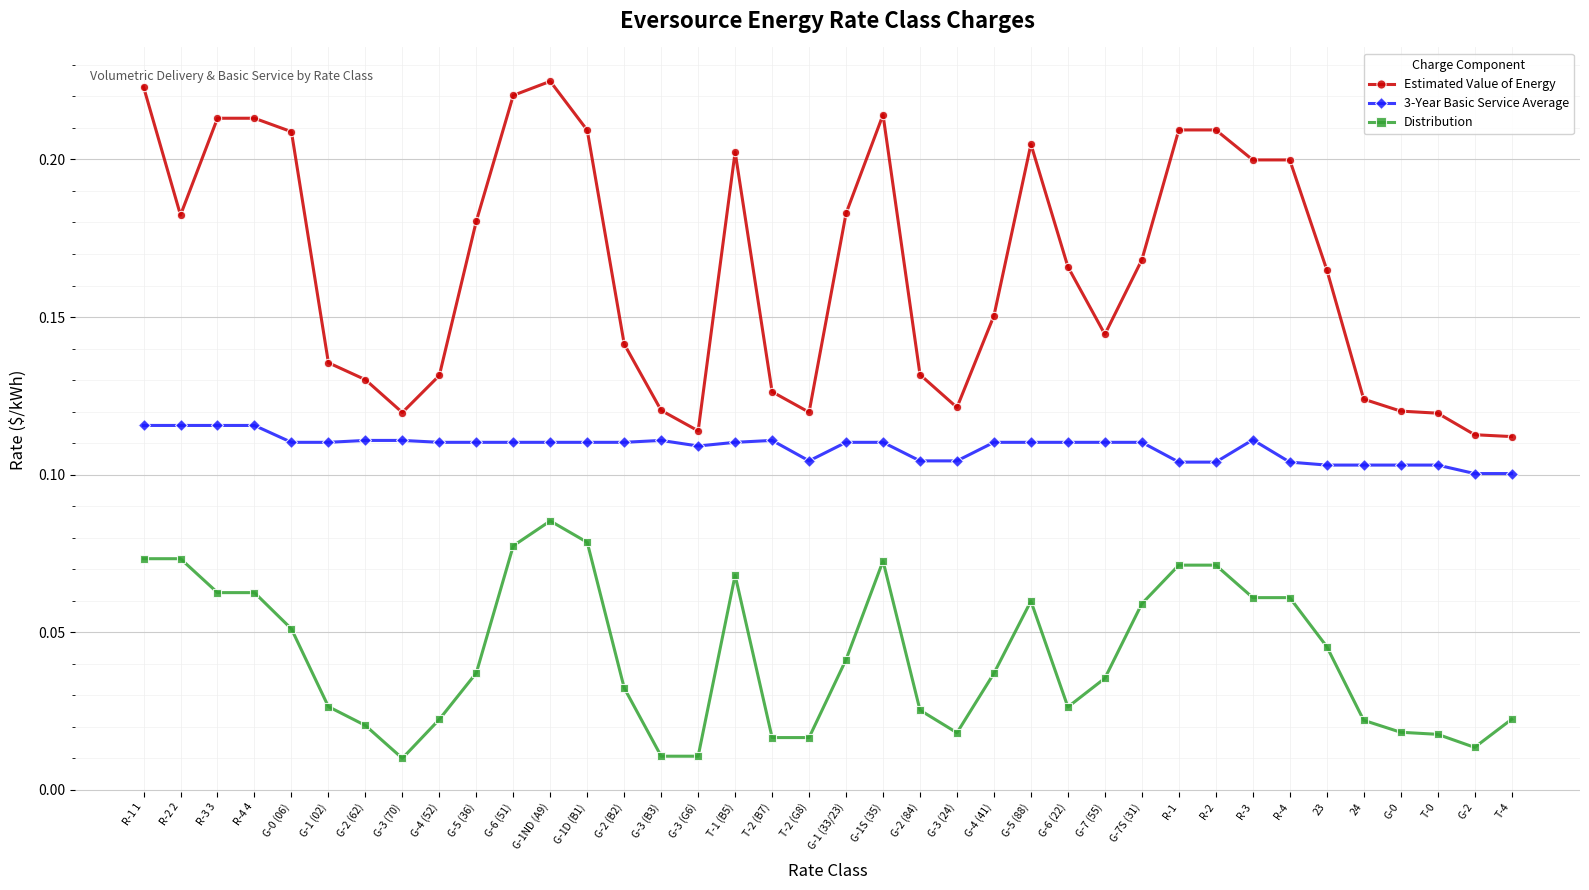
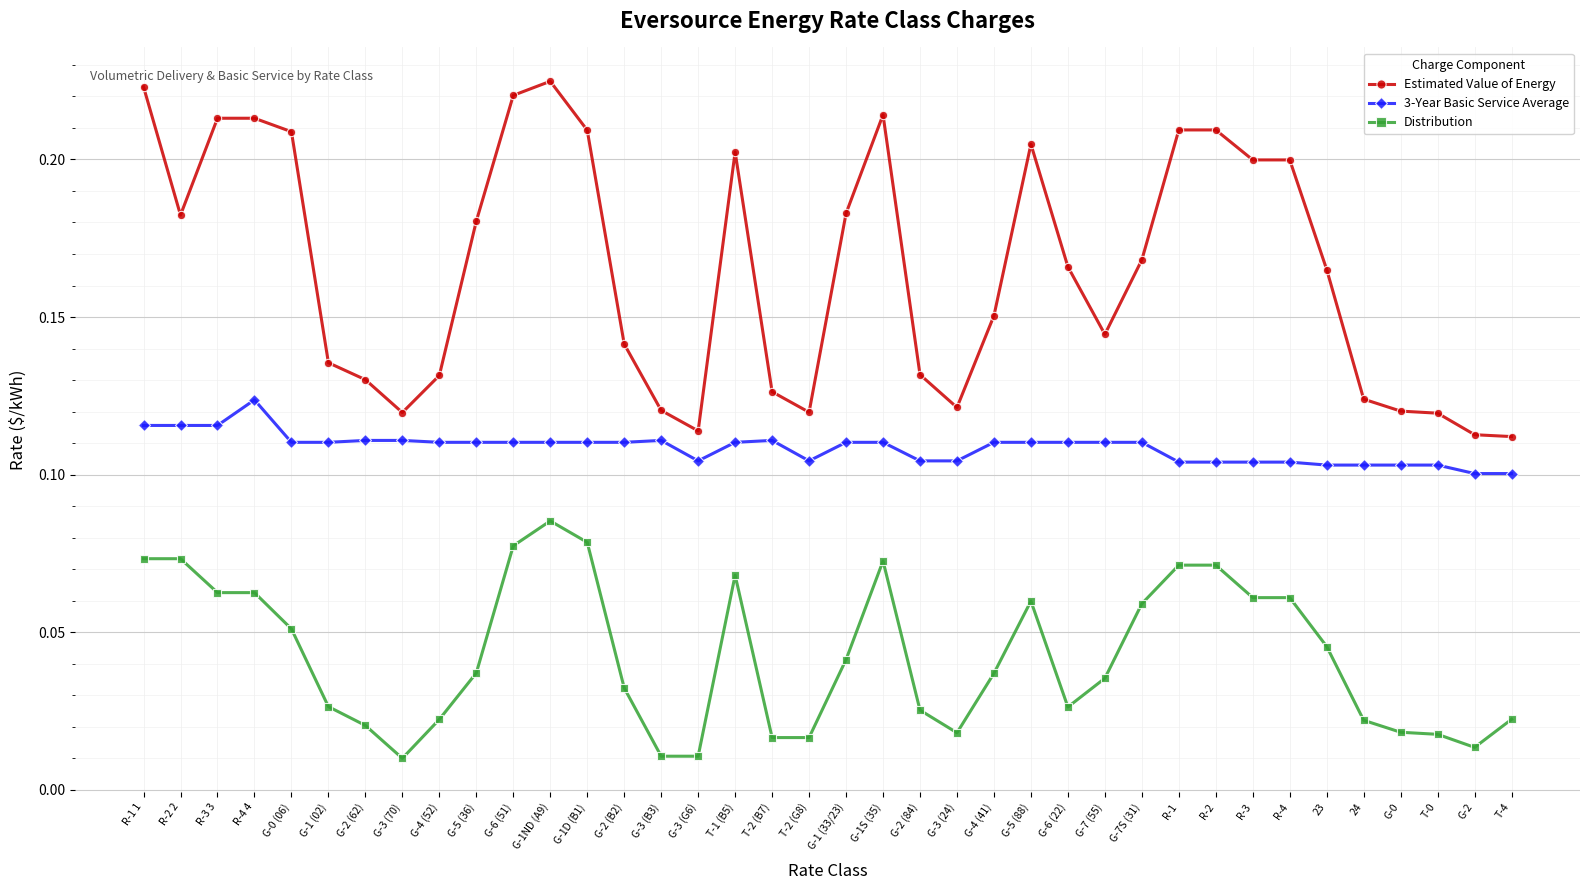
  {
    "Estimated Value of Energy": {
      "R-1 1": 0.223,
      "R-2 2": 0.182,
      "R-3 3": 0.213,
      "R-4 4": 0.213,
      "G-0 (06)": 0.209,
      "G-1 (02)": 0.136,
      "G-2 (62)": 0.130,
      "G-3 (70)": 0.120,
      "G-4 (52)": 0.131,
      "G-5 (36)": 0.180,
      "G-6 (51)": 0.220,
      "G-1ND (A9)": 0.225,
      "G-1D (B1)": 0.209,
      "G-2 (B2)": 0.141,
      "G-3 (B3)": 0.120,
      "G-3 (G6)": 0.114,
      "T-1 (B5)": 0.202,
      "T-2 (B7)": 0.126,
      "T-2 (G8)": 0.120,
      "G-1 (33/23)": 0.183,
      "G-1S (35)": 0.214,
      "G-2 (84)": 0.132,
      "G-3 (24)": 0.121,
      "G-4 (41)": 0.150,
      "G-5 (88)": 0.205,
      "G-6 (22)": 0.166,
      "G-7 (55)": 0.145,
      "G-7S (31)": 0.168,
      "R-1": 0.209,
      "R-2": 0.209,
      "R-3": 0.200,
      "R-4": 0.200,
      "23": 0.165,
      "24": 0.124,
      "G-0": 0.120,
      "T-0": 0.120,
      "G-2": 0.113,
      "T-4": 0.112
    },
    "3-Year Basic Service Average": {
      "R-1 1": 0.116,
      "R-2 2": 0.116,
      "R-3 3": 0.116,
-     "R-4 4": 0.116,
+     "R-4 4": 0.124,
      "G-0 (06)": 0.110,
      "G-1 (02)": 0.110,
      "G-2 (62)": 0.111,
      "G-3 (70)": 0.111,
      "G-4 (52)": 0.110,
      "G-5 (36)": 0.110,
      "G-6 (51)": 0.110,
      "G-1ND (A9)": 0.110,
      "G-1D (B1)": 0.110,
      "G-2 (B2)": 0.110,
      "G-3 (B3)": 0.111,
-     "G-3 (G6)": 0.109,
+     "G-3 (G6)": 0.104,
      "T-1 (B5)": 0.110,
      "T-2 (B7)": 0.111,
      "T-2 (G8)": 0.104,
      "G-1 (33/23)": 0.110,
      "G-1S (35)": 0.110,
      "G-2 (84)": 0.104,
      "G-3 (24)": 0.104,
      "G-4 (41)": 0.110,
      "G-5 (88)": 0.110,
      "G-6 (22)": 0.110,
      "G-7 (55)": 0.110,
      "G-7S (31)": 0.110,
      "R-1": 0.104,
      "R-2": 0.104,
-     "R-3": 0.111,
+     "R-3": 0.104,
      "R-4": 0.104,
      "23": 0.103,
      "24": 0.103,
      "G-0": 0.103,
      "T-0": 0.103,
      "G-2": 0.100,
      "T-4": 0.100
    },
    "Distribution": {
      "R-1 1": 0.073,
      "R-2 2": 0.073,
      "R-3 3": 0.063,
      "R-4 4": 0.063,
      "G-0 (06)": 0.051,
      "G-1 (02)": 0.026,
      "G-2 (62)": 0.020,
      "G-3 (70)": 0.010,
      "G-4 (52)": 0.022,
      "G-5 (36)": 0.037,
      "G-6 (51)": 0.077,
      "G-1ND (A9)": 0.085,
      "G-1D (B1)": 0.079,
      "G-2 (B2)": 0.032,
      "G-3 (B3)": 0.011,
      "G-3 (G6)": 0.011,
      "T-1 (B5)": 0.068,
      "T-2 (B7)": 0.017,
      "T-2 (G8)": 0.017,
      "G-1 (33/23)": 0.041,
      "G-1S (35)": 0.073,
      "G-2 (84)": 0.025,
      "G-3 (24)": 0.018,
      "G-4 (41)": 0.037,
      "G-5 (88)": 0.060,
      "G-6 (22)": 0.026,
      "G-7 (55)": 0.035,
      "G-7S (31)": 0.059,
      "R-1": 0.071,
      "R-2": 0.071,
      "R-3": 0.061,
      "R-4": 0.061,
      "23": 0.045,
      "24": 0.022,
      "G-0": 0.018,
      "T-0": 0.018,
      "G-2": 0.013,
      "T-4": 0.022
    }
  }
